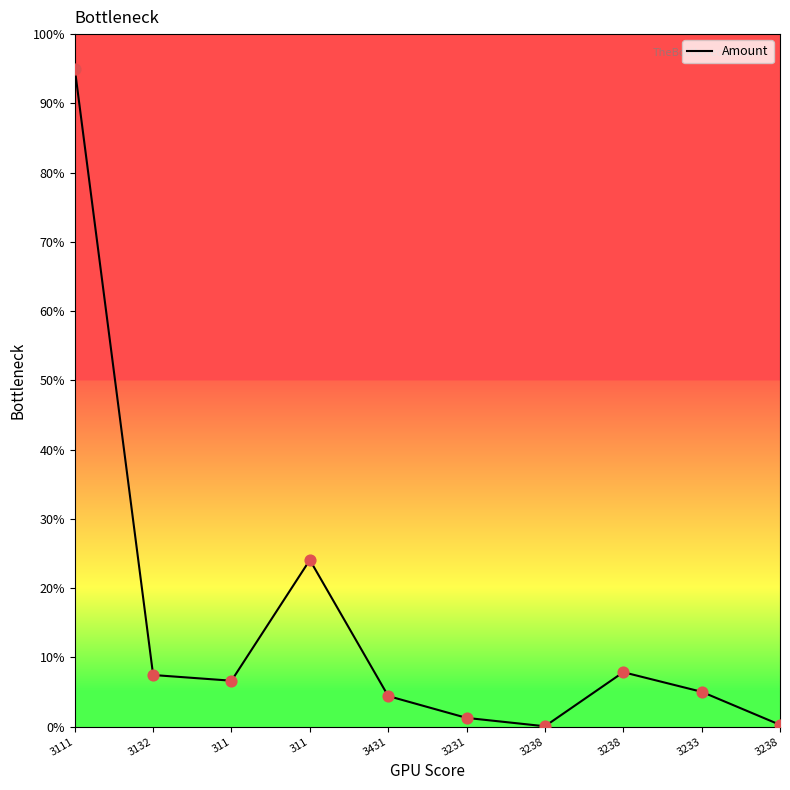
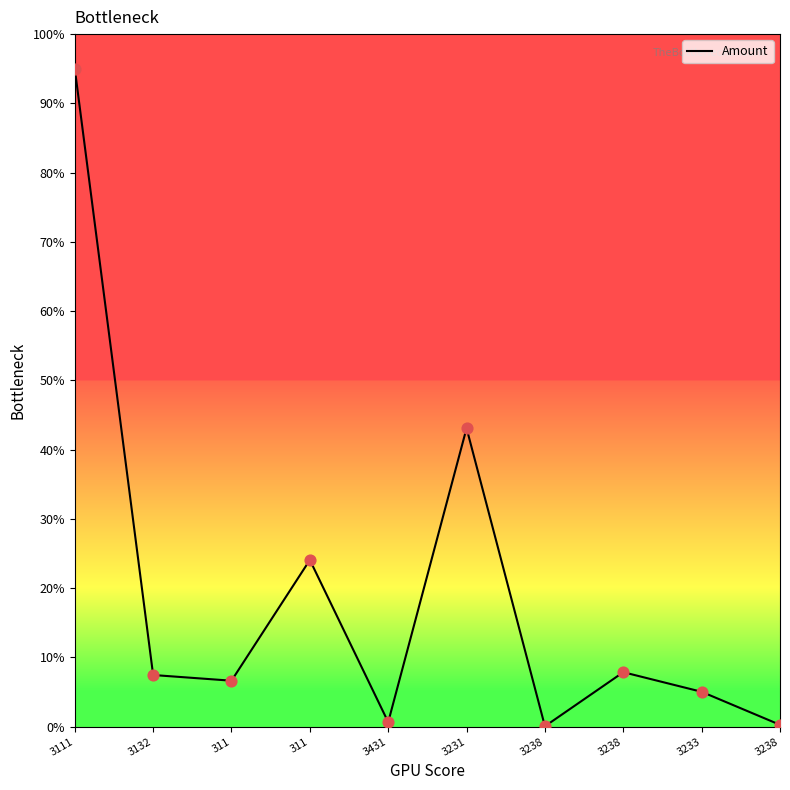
  {
    "3111": "95%",
    "3132": "7%",
-   "3431": "4%",
-   "3231": "1%",
+   "3431": "1%",
+   "3231": "43%",
    "3233": "5%"
  }
